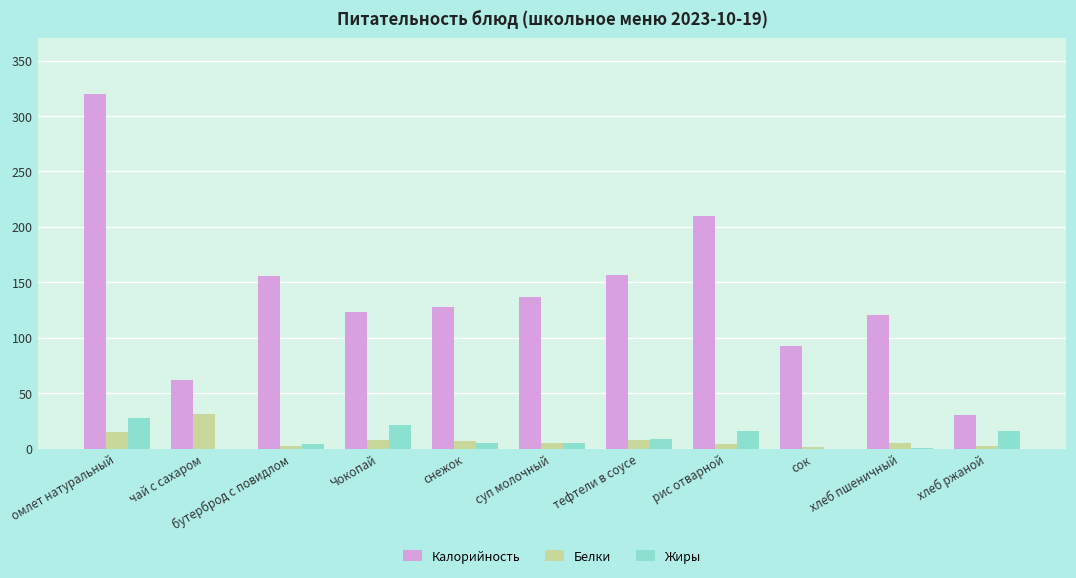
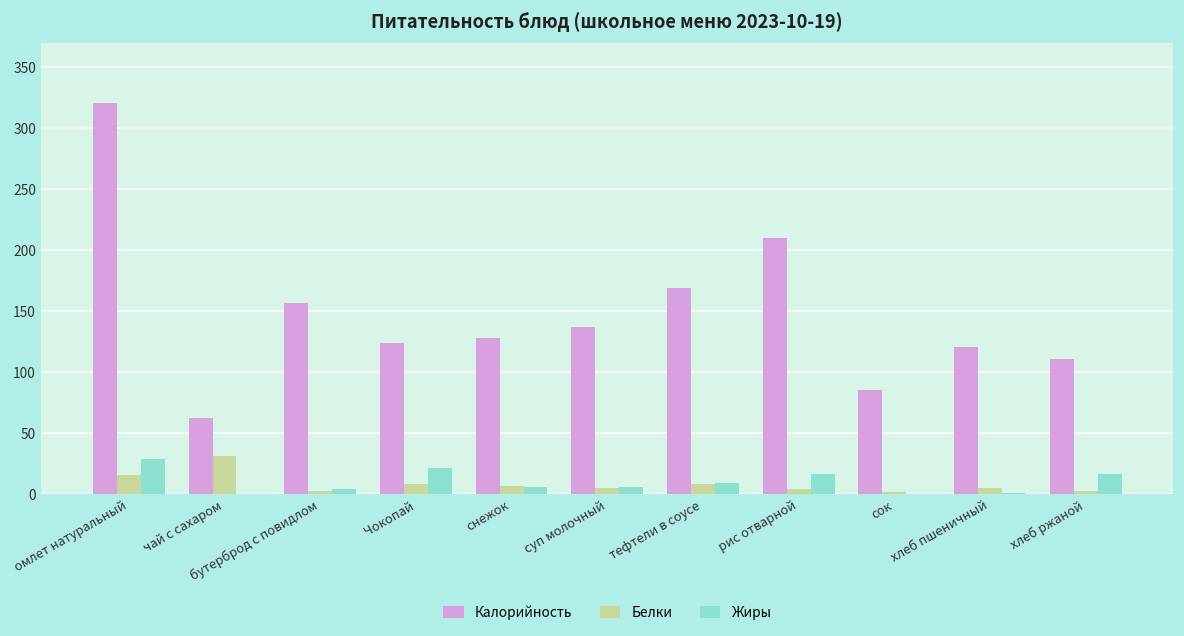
  {
    "Калорийность": {
      "омлет натуральный": 320,
      "чай с сахаром": 62,
      "бутерброд с повидлом": 156,
      "Чокопай": 123,
      "снежок": 128,
      "суп молочный": 137,
-     "тефтели в соусе": 157,
+     "тефтели в соусе": 169,
      "рис отварной": 210,
-     "сок": 93,
+     "сок": 85,
      "хлеб пшеничный": 120,
-     "хлеб ржаной": 30
+     "хлеб ржаной": 110
    },
    "Белки": {
      "омлет натуральный": 15,
      "чай с сахаром": 31,
      "бутерброд с повидлом": 2,
      "Чокопай": 8,
      "снежок": 6,
      "суп молочный": 5,
      "тефтели в соусе": 8,
      "рис отварной": 4,
      "хлеб пшеничный": 5,
      "хлеб ржаной": 2
    },
    "Жиры": {
      "омлет натуральный": 28,
      "чай с сахаром": 0,
      "бутерброд с повидлом": 4,
      "Чокопай": 21,
      "снежок": 5,
      "суп молочный": 5,
      "тефтели в соусе": 9,
      "рис отварной": 16,
      "сок": 0,
      "хлеб ржаной": 16
    }
  }
